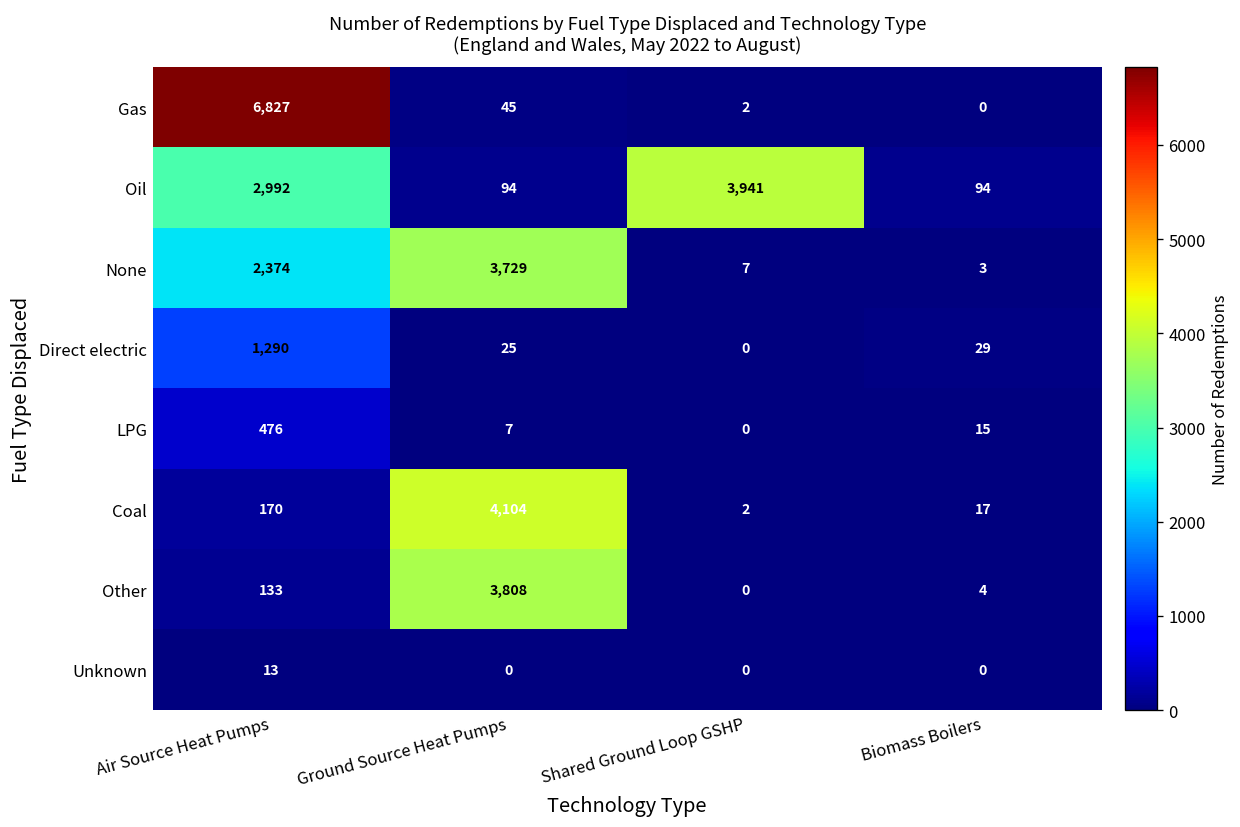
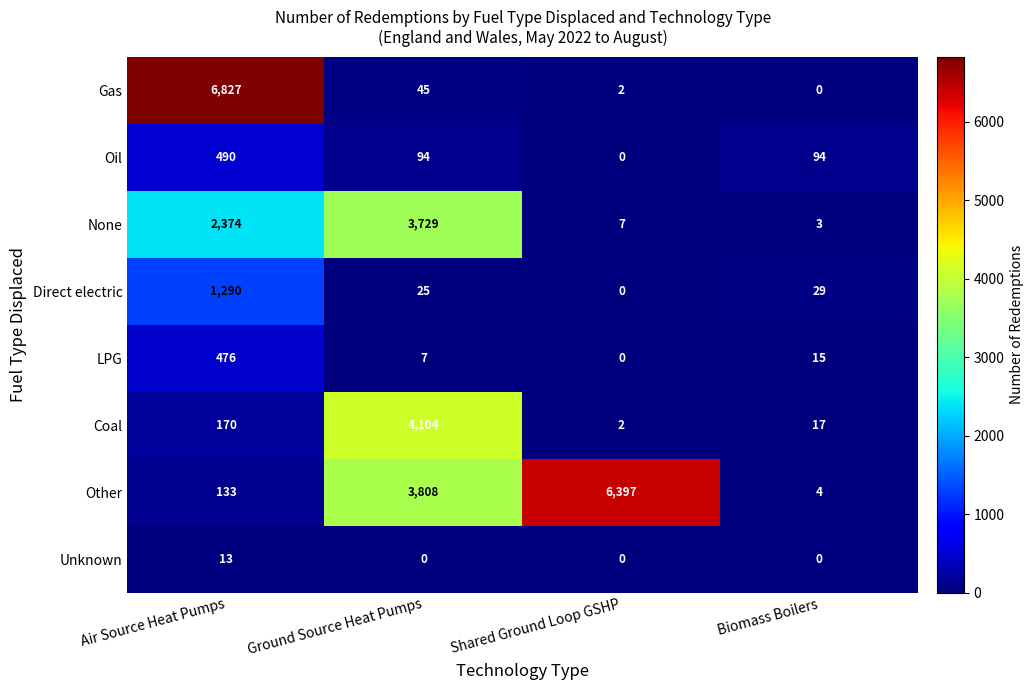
  {
    "Gas": {
      "Air Source Heat Pumps": "6,827",
      "Ground Source Heat Pumps": "45",
      "Shared Ground Loop GSHP": "2",
      "Biomass Boilers": "0"
    },
    "Oil": {
-     "Air Source Heat Pumps": "2,992",
+     "Air Source Heat Pumps": "490",
      "Ground Source Heat Pumps": "94",
-     "Shared Ground Loop GSHP": "3,941",
+     "Shared Ground Loop GSHP": "0",
      "Biomass Boilers": "94"
    },
    "None": {
      "Air Source Heat Pumps": "2,374",
      "Ground Source Heat Pumps": "3,729",
      "Shared Ground Loop GSHP": "7",
      "Biomass Boilers": "3"
    },
    "Direct electric": {
      "Air Source Heat Pumps": "1,290",
      "Ground Source Heat Pumps": "25",
      "Shared Ground Loop GSHP": "0",
      "Biomass Boilers": "29"
    },
    "LPG": {
      "Air Source Heat Pumps": "476",
      "Ground Source Heat Pumps": "7",
      "Shared Ground Loop GSHP": "0",
      "Biomass Boilers": "15"
    },
    "Coal": {
      "Air Source Heat Pumps": "170",
      "Ground Source Heat Pumps": "4,104",
      "Shared Ground Loop GSHP": "2",
      "Biomass Boilers": "17"
    },
    "Other": {
      "Air Source Heat Pumps": "133",
      "Ground Source Heat Pumps": "3,808",
-     "Shared Ground Loop GSHP": "0",
+     "Shared Ground Loop GSHP": "6,397",
      "Biomass Boilers": "4"
    },
    "Unknown": {
      "Air Source Heat Pumps": "13",
      "Ground Source Heat Pumps": "0",
      "Shared Ground Loop GSHP": "0",
      "Biomass Boilers": "0"
    }
  }
